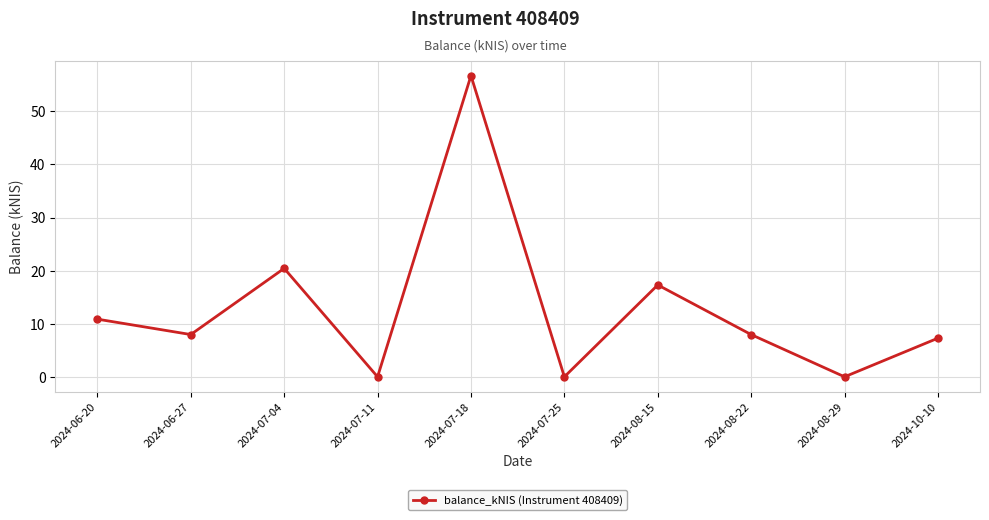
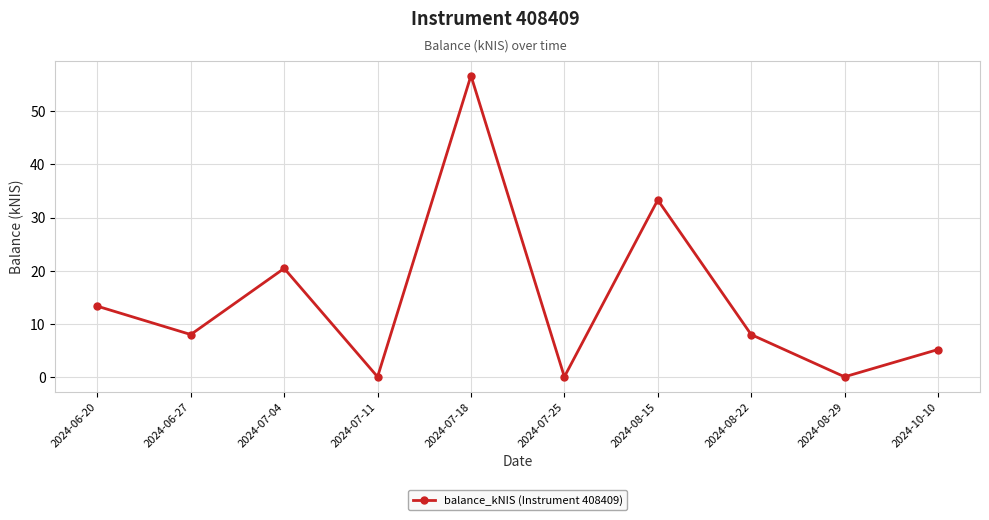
  {
-   "2024-06-20": 11,
+   "2024-06-20": 13,
    "2024-06-27": 8,
    "2024-07-04": 20,
    "2024-07-11": 0,
    "2024-07-18": 57,
    "2024-07-25": 0,
-   "2024-08-15": 17,
+   "2024-08-15": 33,
    "2024-08-22": 8,
    "2024-08-29": 0,
-   "2024-10-10": 7
+   "2024-10-10": 5
  }
